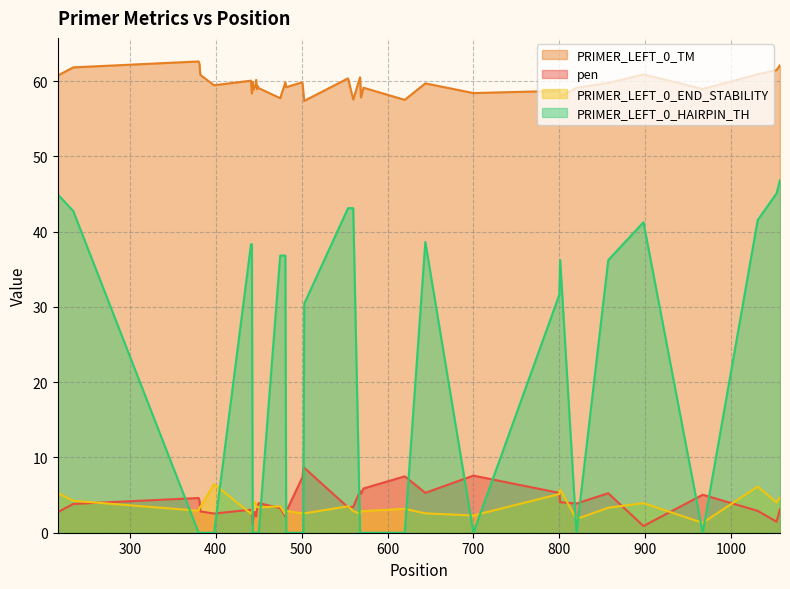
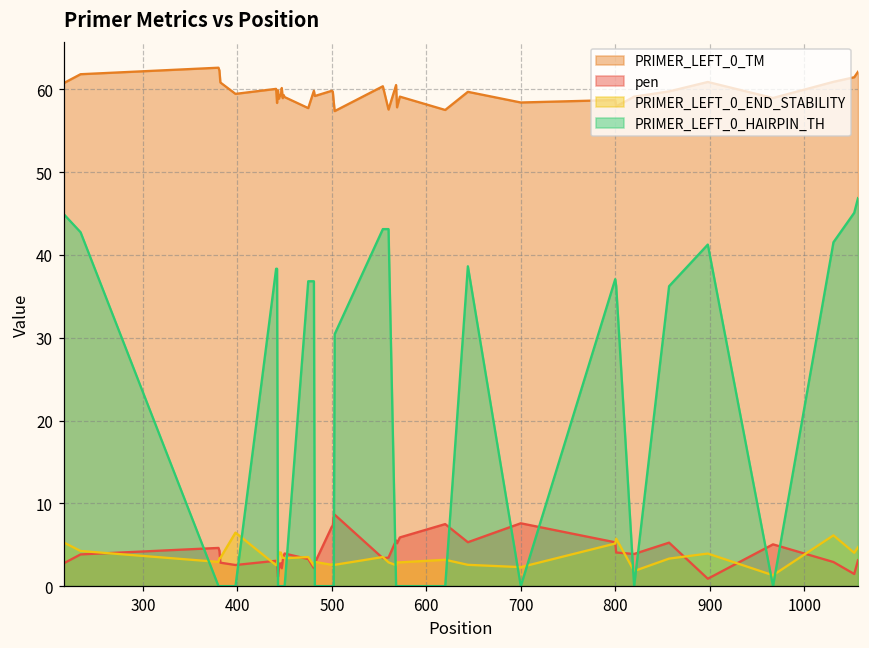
  {
    "PRIMER_LEFT_0_HAIRPIN_TH": {
      "500": 0,
      "700": 0,
-     "800": 32
+     "800": 37
    }
  }
